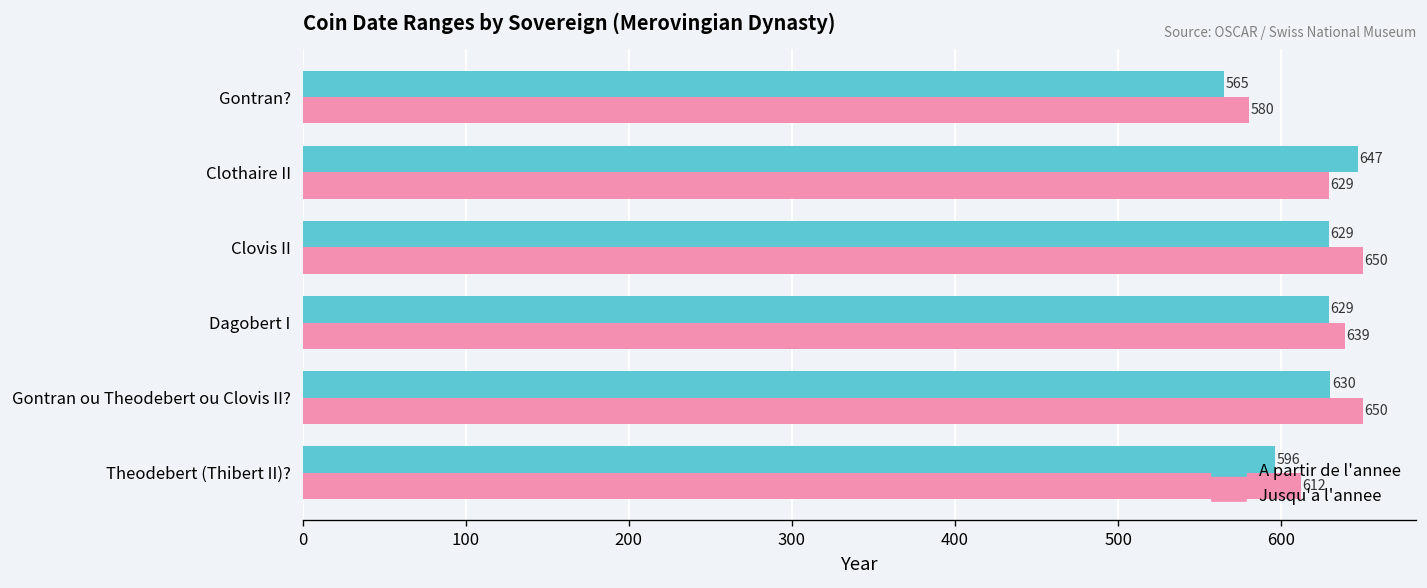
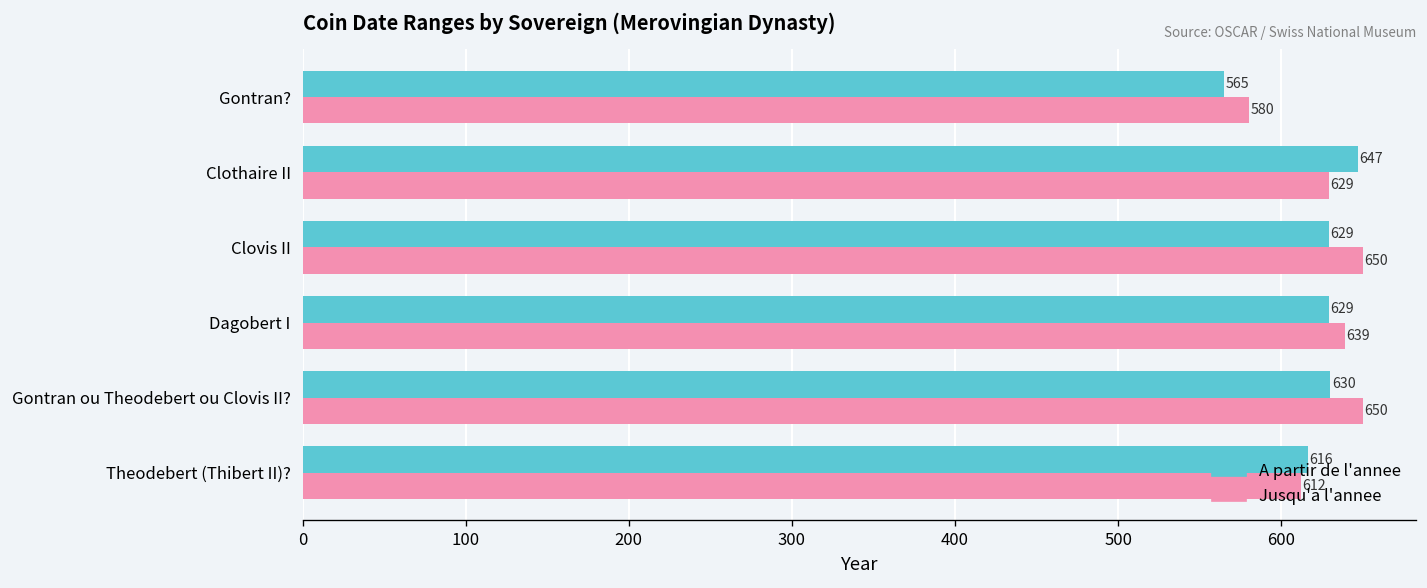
  {
    "A partir de l'annee": {
      "Gontran?": 565,
      "Clothaire II": 647,
      "Clovis II": 629,
      "Dagobert I": 629,
      "Gontran ou Theodebert ou Clovis II?": 630,
-     "Theodebert (Thibert II)?": 596
+     "Theodebert (Thibert II)?": 616
    },
    "Jusqu'a l'annee": {
      "Gontran?": 580,
      "Clothaire II": 629,
      "Clovis II": 650,
      "Dagobert I": 639,
      "Gontran ou Theodebert ou Clovis II?": 650,
      "Theodebert (Thibert II)?": 612
    }
  }
